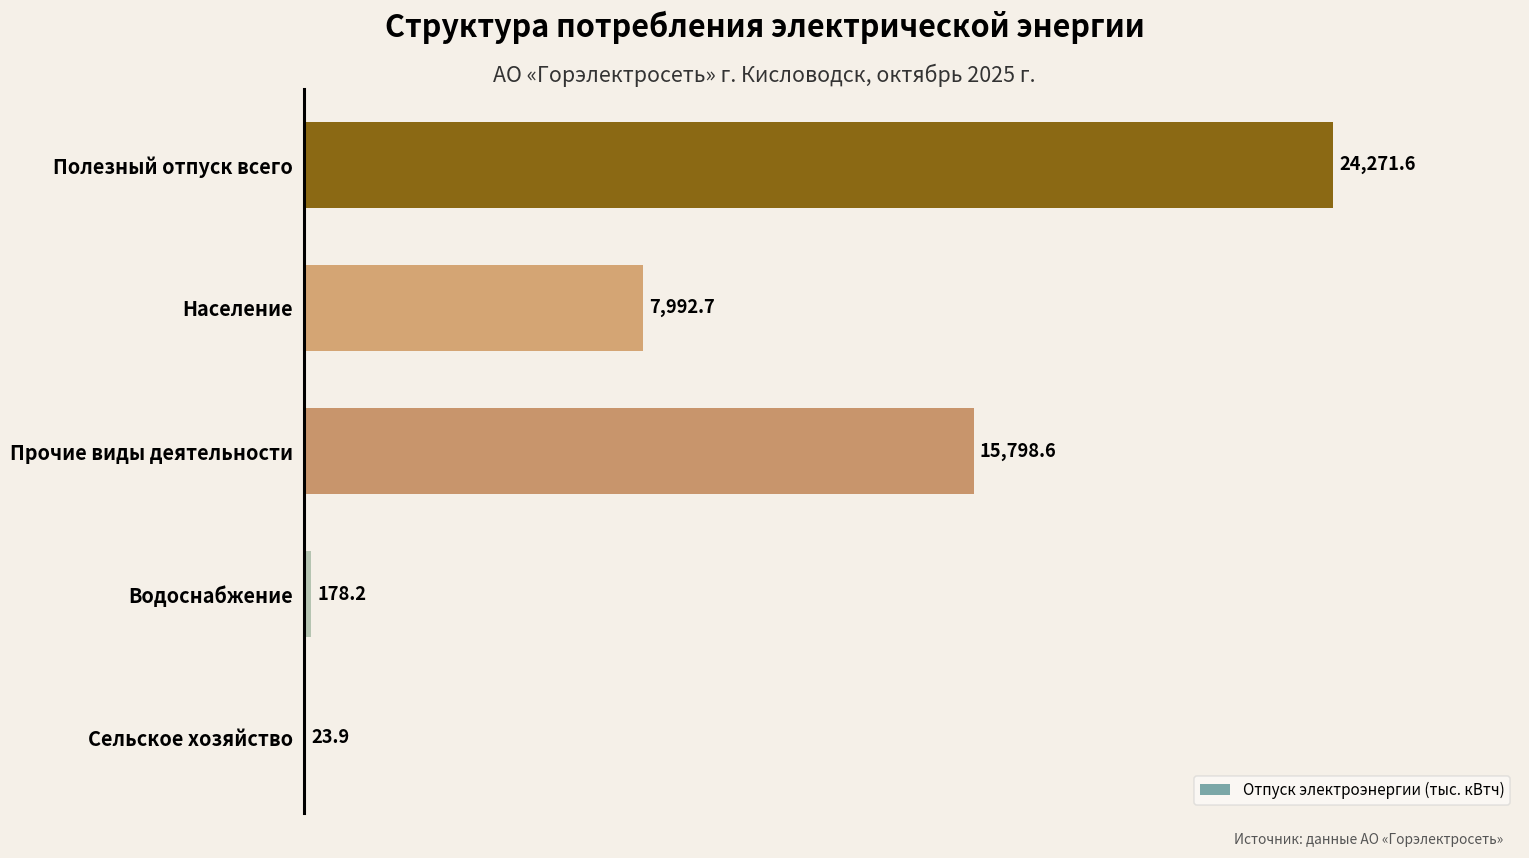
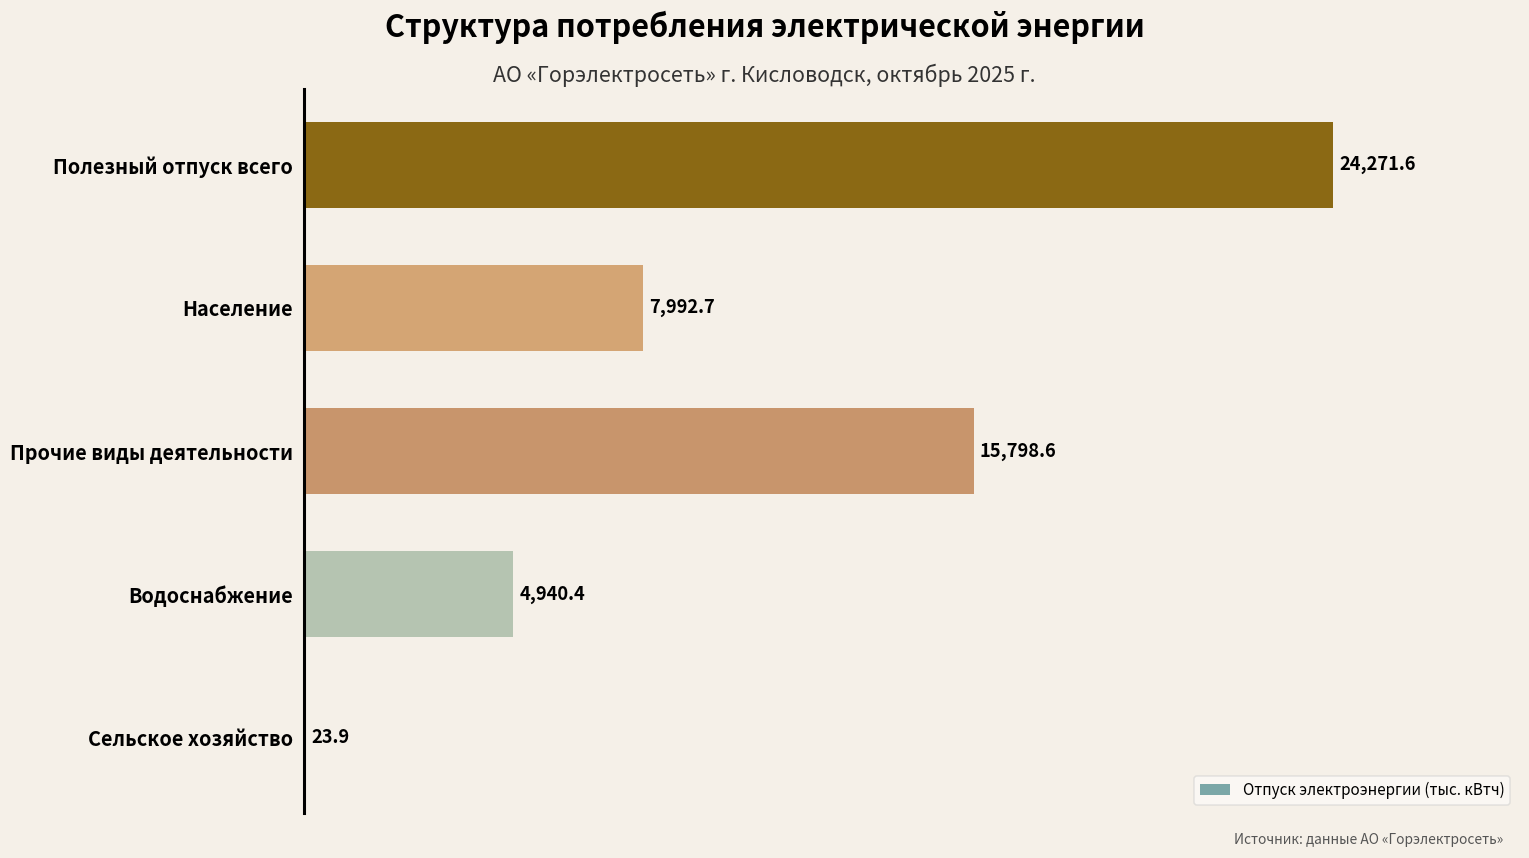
  {
    "Полезный отпуск всего": "24,271.6",
    "Население": "7,992.7",
    "Прочие виды деятельности": "15,798.6",
-   "Водоснабжение": "178.2",
+   "Водоснабжение": "4,940.4",
    "Сельское хозяйство": "23.9"
  }
